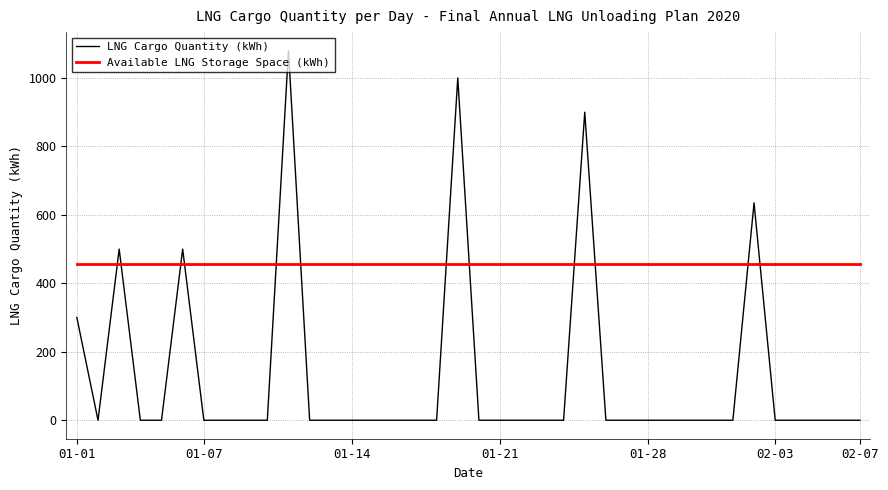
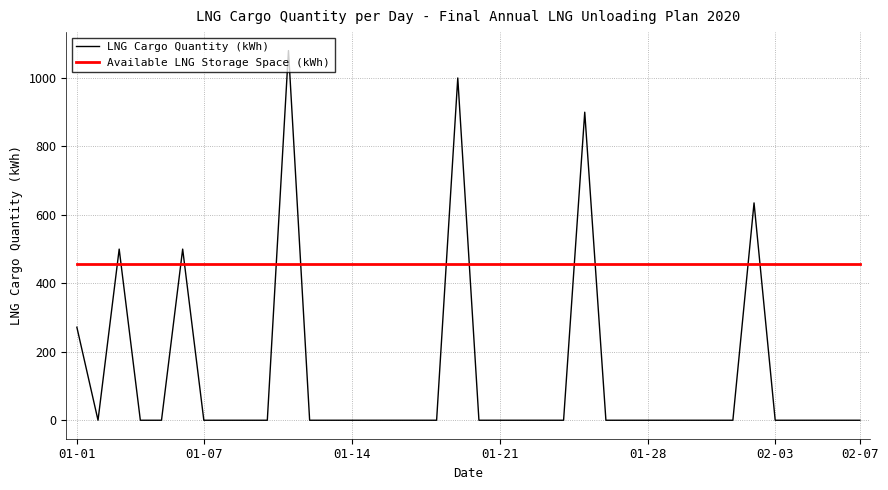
  {
    "LNG Cargo Quantity (kWh)": {
-     "01-01": 300,
+     "01-01": 270,
      "01-07": 0,
      "01-14": 0,
      "01-21": 0,
      "01-28": 0,
      "02-03": 0,
      "02-07": 0
    },
    "Available LNG Storage Space (kWh)": {
      "01-01": 460,
      "01-07": 460,
      "01-14": 460,
      "01-21": 460,
      "01-28": 460,
      "02-03": 460,
      "02-07": 460
    }
  }
